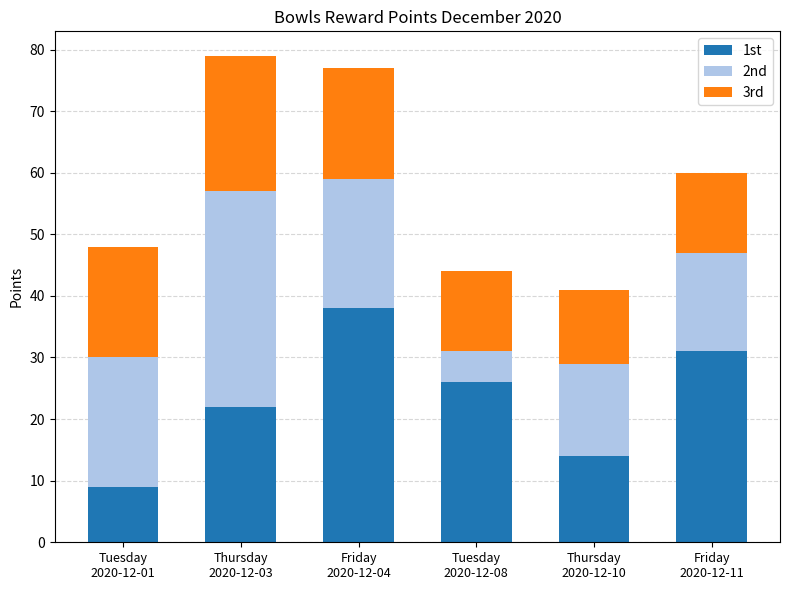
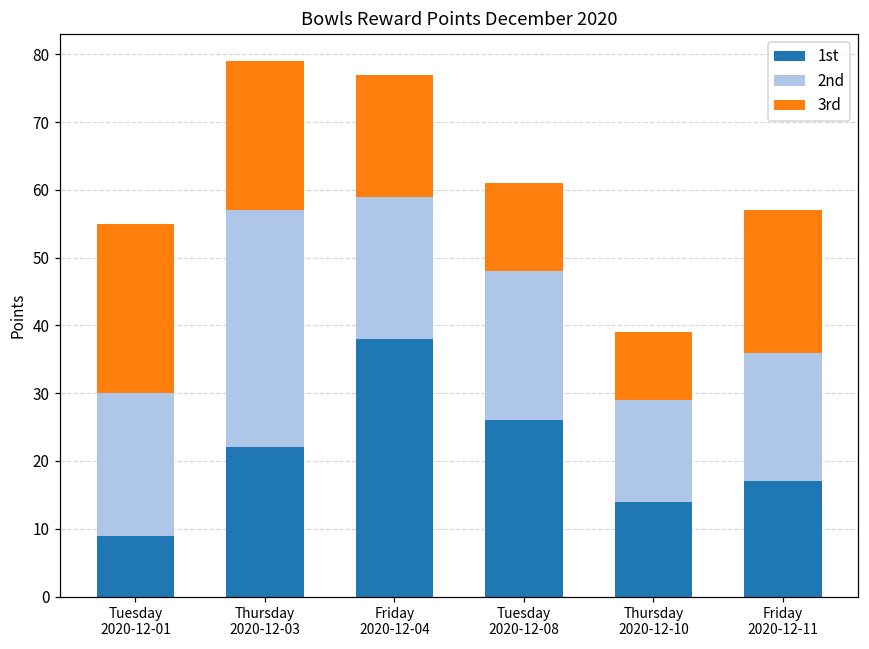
  {
    "1st": {
      "Tuesday 2020-12-01": 9,
      "Thursday 2020-12-03": 22,
      "Friday 2020-12-04": 38,
      "Tuesday 2020-12-08": 26,
      "Thursday 2020-12-10": 14,
-     "Friday 2020-12-11": 31
+     "Friday 2020-12-11": 17
    },
    "2nd": {
      "Tuesday 2020-12-01": 21,
      "Thursday 2020-12-03": 35,
      "Friday 2020-12-04": 21,
-     "Tuesday 2020-12-08": 5,
+     "Tuesday 2020-12-08": 22,
      "Thursday 2020-12-10": 15,
-     "Friday 2020-12-11": 16
+     "Friday 2020-12-11": 19
    },
    "3rd": {
-     "Tuesday 2020-12-01": 18,
+     "Tuesday 2020-12-01": 25,
      "Thursday 2020-12-03": 22,
      "Friday 2020-12-04": 18,
      "Tuesday 2020-12-08": 13,
-     "Thursday 2020-12-10": 12,
-     "Friday 2020-12-11": 13
+     "Thursday 2020-12-10": 10,
+     "Friday 2020-12-11": 21
    }
  }
